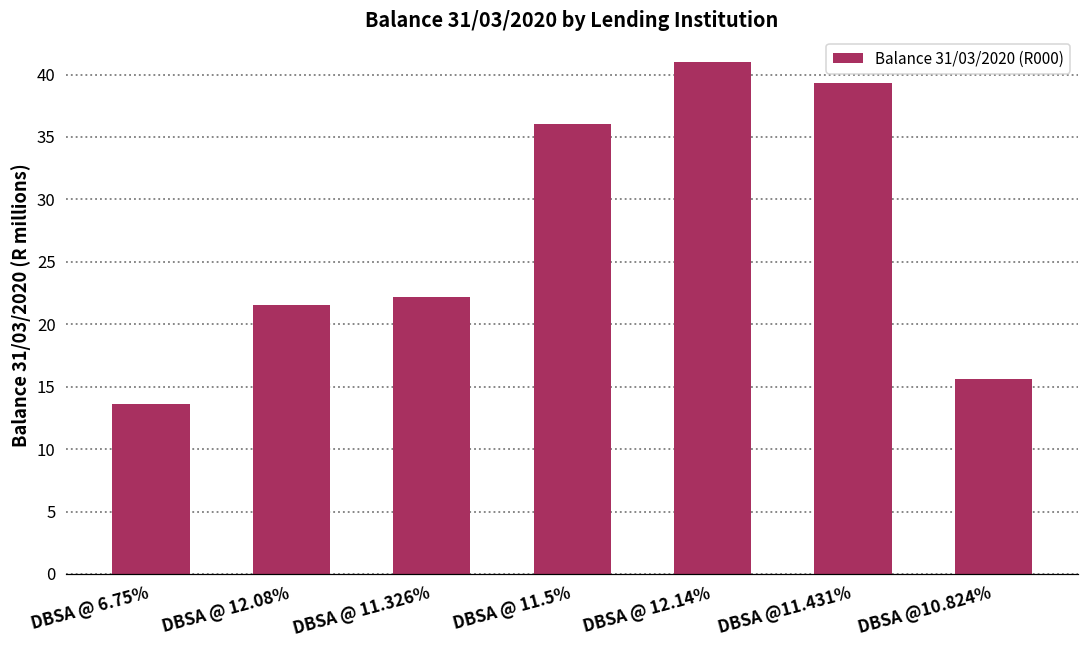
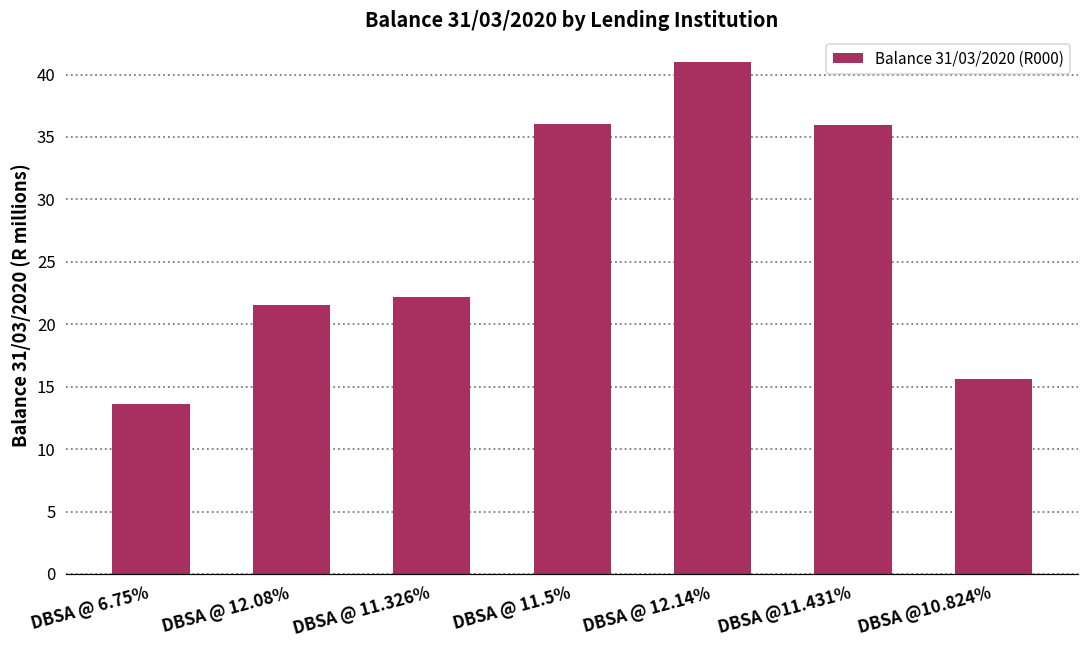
  {
    "DBSA @ 6.75%": 13.6,
    "DBSA @ 12.08%": 21.5,
    "DBSA @ 11.326%": 22.2,
    "DBSA @ 11.5%": 36.0,
    "DBSA @ 12.14%": 41.0,
-   "DBSA @11.431%": 39.3,
+   "DBSA @11.431%": 35.9,
    "DBSA @10.824%": 15.6
  }
